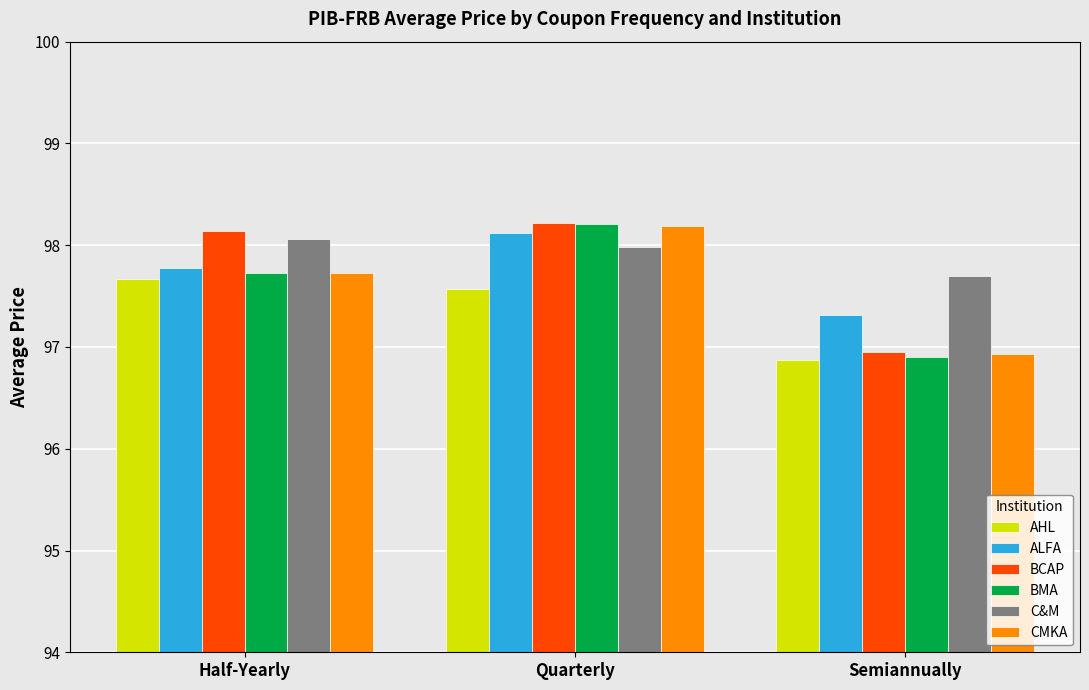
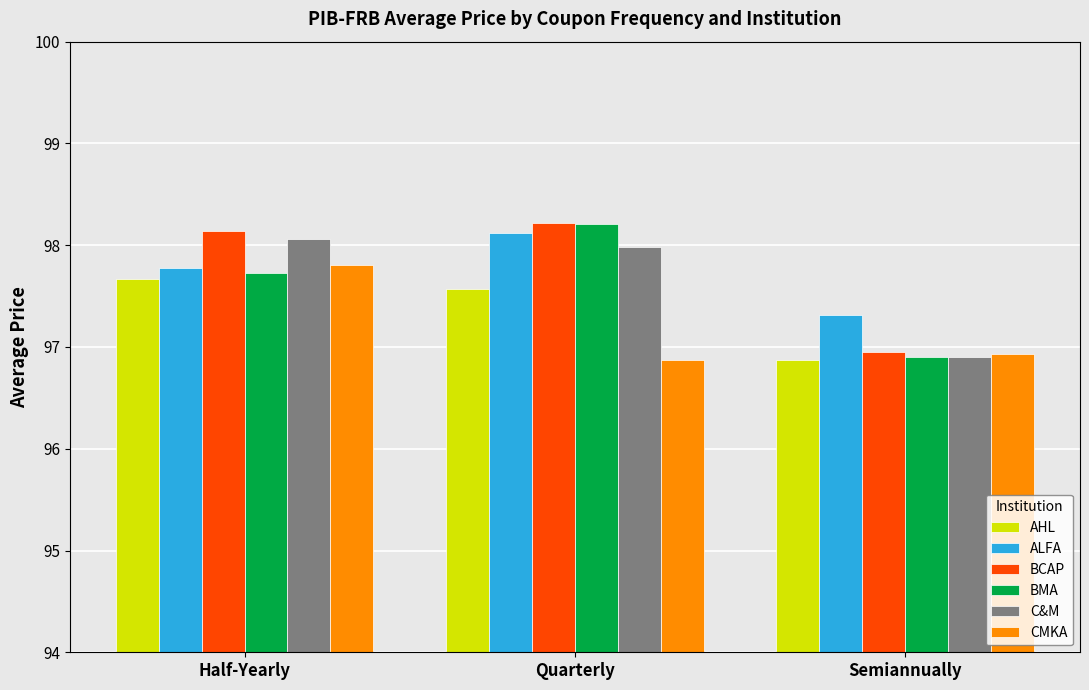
  {
    "AHL": {
      "Half-Yearly": 97.67,
      "Quarterly": 97.57,
      "Semiannually": 96.87
    },
    "ALFA": {
      "Half-Yearly": 97.78,
      "Quarterly": 98.12,
      "Semiannually": 97.31
    },
    "BCAP": {
      "Half-Yearly": 98.14,
      "Quarterly": 98.22,
      "Semiannually": 96.95
    },
    "BMA": {
      "Half-Yearly": 97.73,
      "Quarterly": 98.21,
      "Semiannually": 96.90
    },
    "C&M": {
      "Half-Yearly": 98.06,
      "Quarterly": 98.0,
-     "Semiannually": 97.7
+     "Semiannually": 96.9
    },
    "CMKA": {
-     "Half-Yearly": 97.73,
-     "Quarterly": 98.19,
+     "Half-Yearly": 97.81,
+     "Quarterly": 96.87,
      "Semiannually": 96.93
    }
  }
